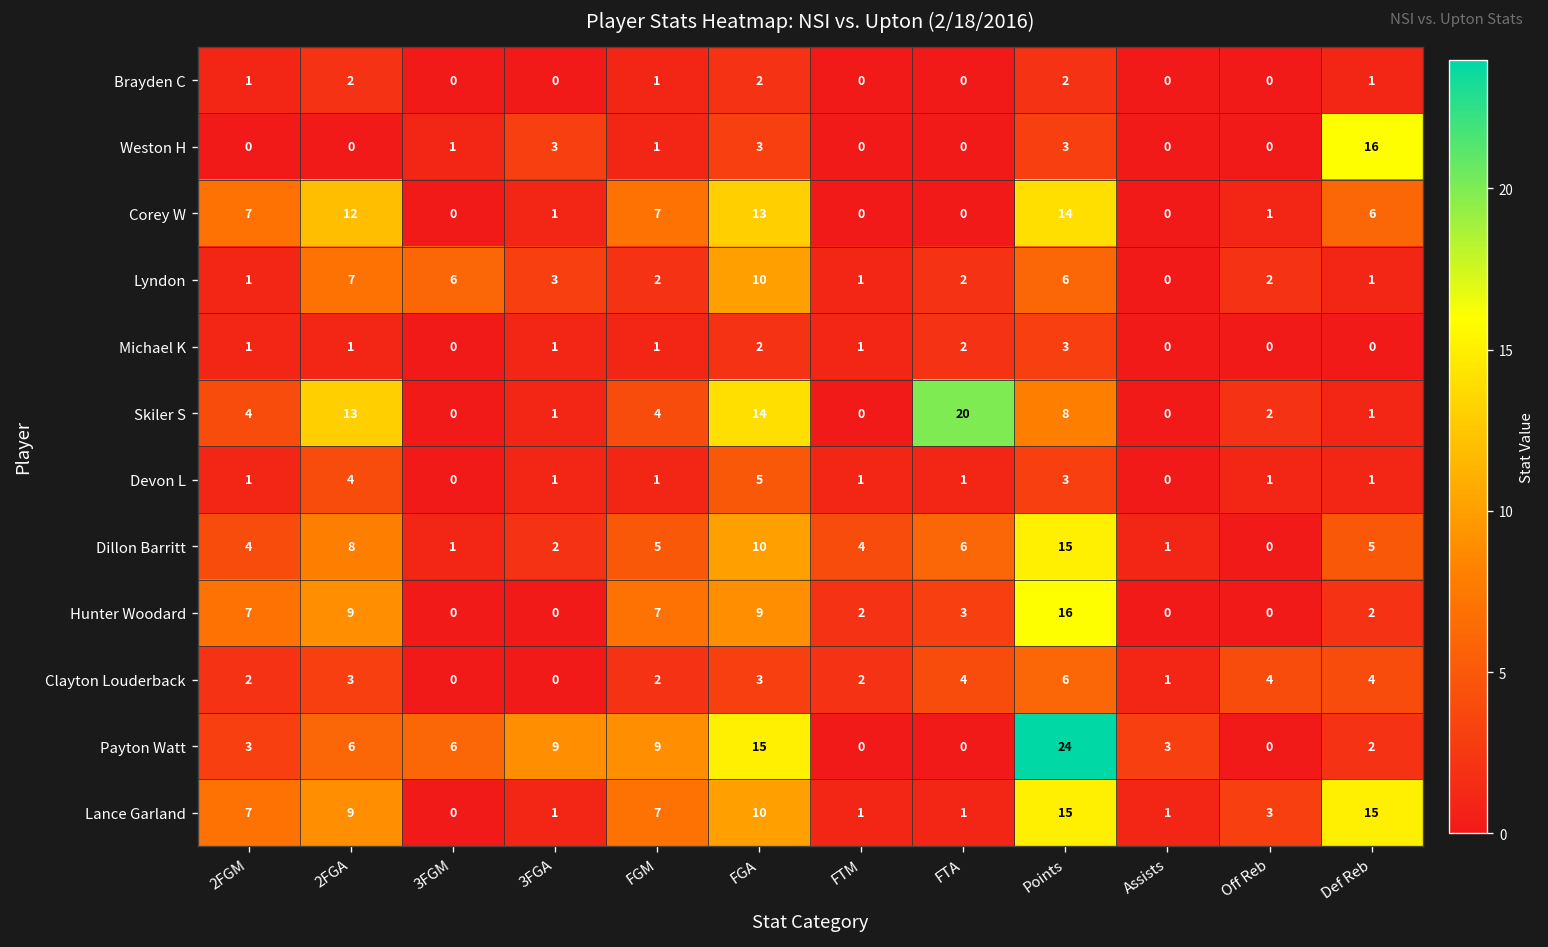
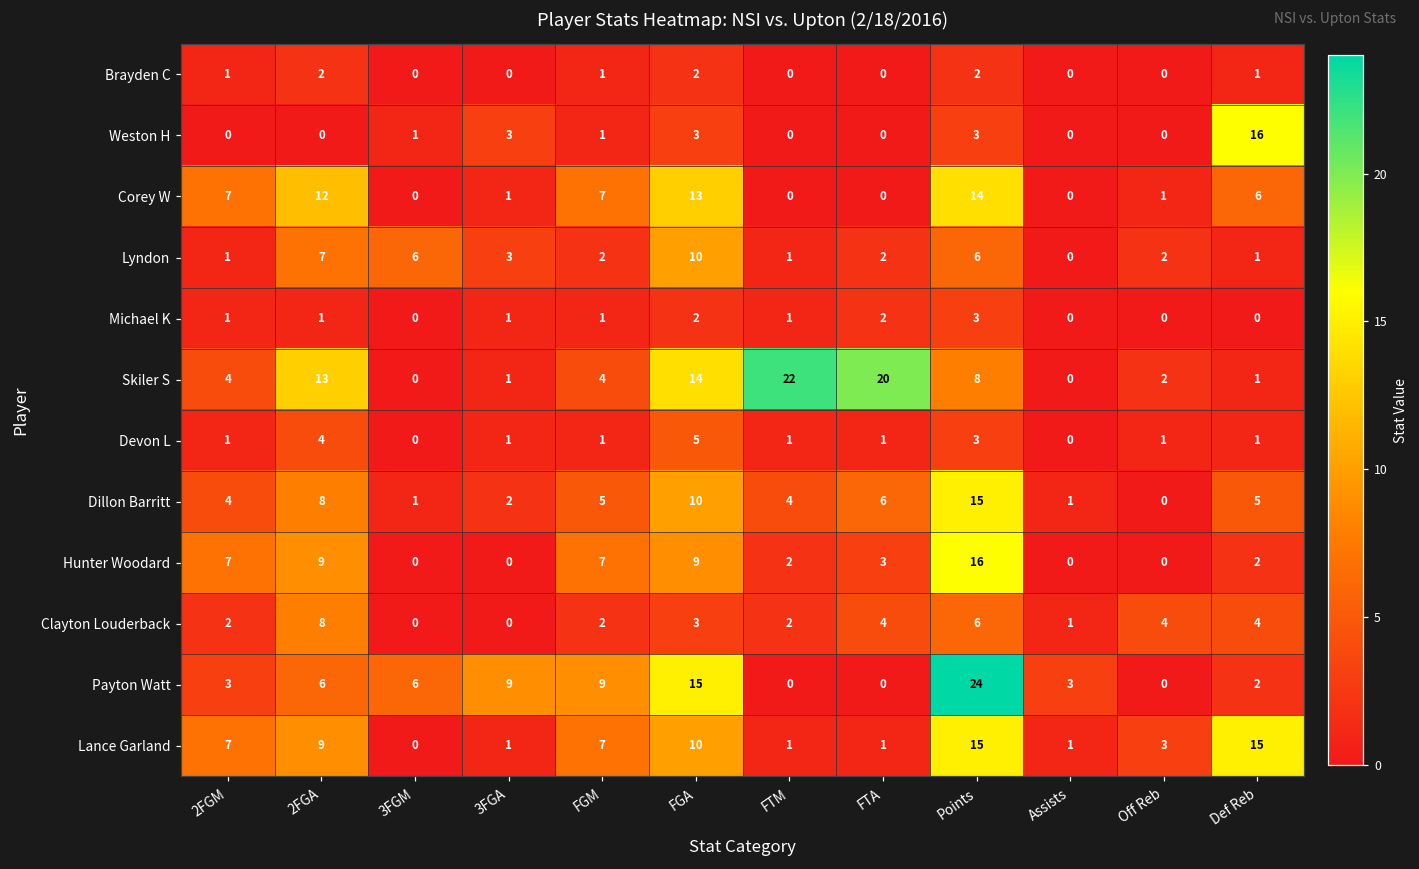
  {
    "Brayden C": {
      "2FGM": 1,
      "2FGA": 2,
      "3FGM": 0,
      "3FGA": 0,
      "FGM": 1,
      "FGA": 2,
      "FTM": 0,
      "FTA": 0,
      "Points": 2,
      "Assists": 0,
      "Off Reb": 0,
      "Def Reb": 1
    },
    "Weston H": {
      "2FGM": 0,
      "2FGA": 0,
      "3FGM": 1,
      "3FGA": 3,
      "FGM": 1,
      "FGA": 3,
      "FTM": 0,
      "FTA": 0,
      "Points": 3,
      "Assists": 0,
      "Off Reb": 0,
      "Def Reb": 16
    },
    "Corey W": {
      "2FGM": 7,
      "2FGA": 12,
      "3FGM": 0,
      "3FGA": 1,
      "FGM": 7,
      "FGA": 13,
      "FTM": 0,
      "FTA": 0,
      "Points": 14,
      "Assists": 0,
      "Off Reb": 1,
      "Def Reb": 6
    },
    "Lyndon": {
      "2FGM": 1,
      "2FGA": 7,
      "3FGM": 6,
      "3FGA": 3,
      "FGM": 2,
      "FGA": 10,
      "FTM": 1,
      "FTA": 2,
      "Points": 6,
      "Assists": 0,
      "Off Reb": 2,
      "Def Reb": 1
    },
    "Michael K": {
      "2FGM": 1,
      "2FGA": 1,
      "3FGM": 0,
      "3FGA": 1,
      "FGM": 1,
      "FGA": 2,
      "FTM": 1,
      "FTA": 2,
      "Points": 3,
      "Assists": 0,
      "Off Reb": 0,
      "Def Reb": 0
    },
    "Skiler S": {
      "2FGM": 4,
      "2FGA": 13,
      "3FGM": 0,
      "3FGA": 1,
      "FGM": 4,
      "FGA": 14,
-     "FTM": 0,
+     "FTM": 22,
      "FTA": 20,
      "Points": 8,
      "Assists": 0,
      "Off Reb": 2,
      "Def Reb": 1
    },
    "Devon L": {
      "2FGM": 1,
      "2FGA": 4,
      "3FGM": 0,
      "3FGA": 1,
      "FGM": 1,
      "FGA": 5,
      "FTM": 1,
      "FTA": 1,
      "Points": 3,
      "Assists": 0,
      "Off Reb": 1,
      "Def Reb": 1
    },
    "Dillon Barritt": {
      "2FGM": 4,
      "2FGA": 8,
      "3FGM": 1,
      "3FGA": 2,
      "FGM": 5,
      "FGA": 10,
      "FTM": 4,
      "FTA": 6,
      "Points": 15,
      "Assists": 1,
      "Off Reb": 0,
      "Def Reb": 5
    },
    "Hunter Woodard": {
      "2FGM": 7,
      "2FGA": 9,
      "3FGM": 0,
      "3FGA": 0,
      "FGM": 7,
      "FGA": 9,
      "FTM": 2,
      "FTA": 3,
      "Points": 16,
      "Assists": 0,
      "Off Reb": 0,
      "Def Reb": 2
    },
    "Clayton Louderback": {
      "2FGM": 2,
-     "2FGA": 3,
+     "2FGA": 8,
      "3FGM": 0,
      "3FGA": 0,
      "FGM": 2,
      "FGA": 3,
      "FTM": 2,
      "FTA": 4,
      "Points": 6,
      "Assists": 1,
      "Off Reb": 4,
      "Def Reb": 4
    },
    "Payton Watt": {
      "2FGM": 3,
      "2FGA": 6,
      "3FGM": 6,
      "3FGA": 9,
      "FGM": 9,
      "FGA": 15,
      "FTM": 0,
      "FTA": 0,
      "Points": 24,
      "Assists": 3,
      "Off Reb": 0,
      "Def Reb": 2
    },
    "Lance Garland": {
      "2FGM": 7,
      "2FGA": 9,
      "3FGM": 0,
      "3FGA": 1,
      "FGM": 7,
      "FGA": 10,
      "FTM": 1,
      "FTA": 1,
      "Points": 15,
      "Assists": 1,
      "Off Reb": 3,
      "Def Reb": 15
    }
  }
